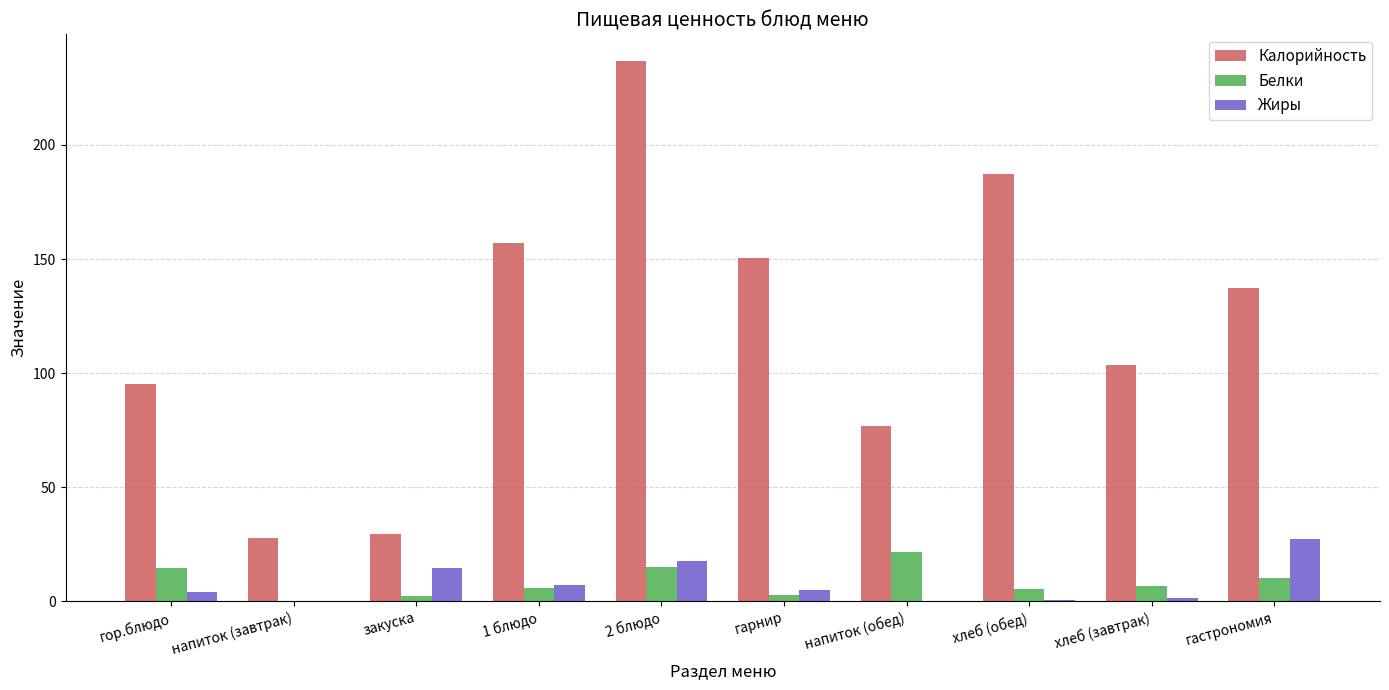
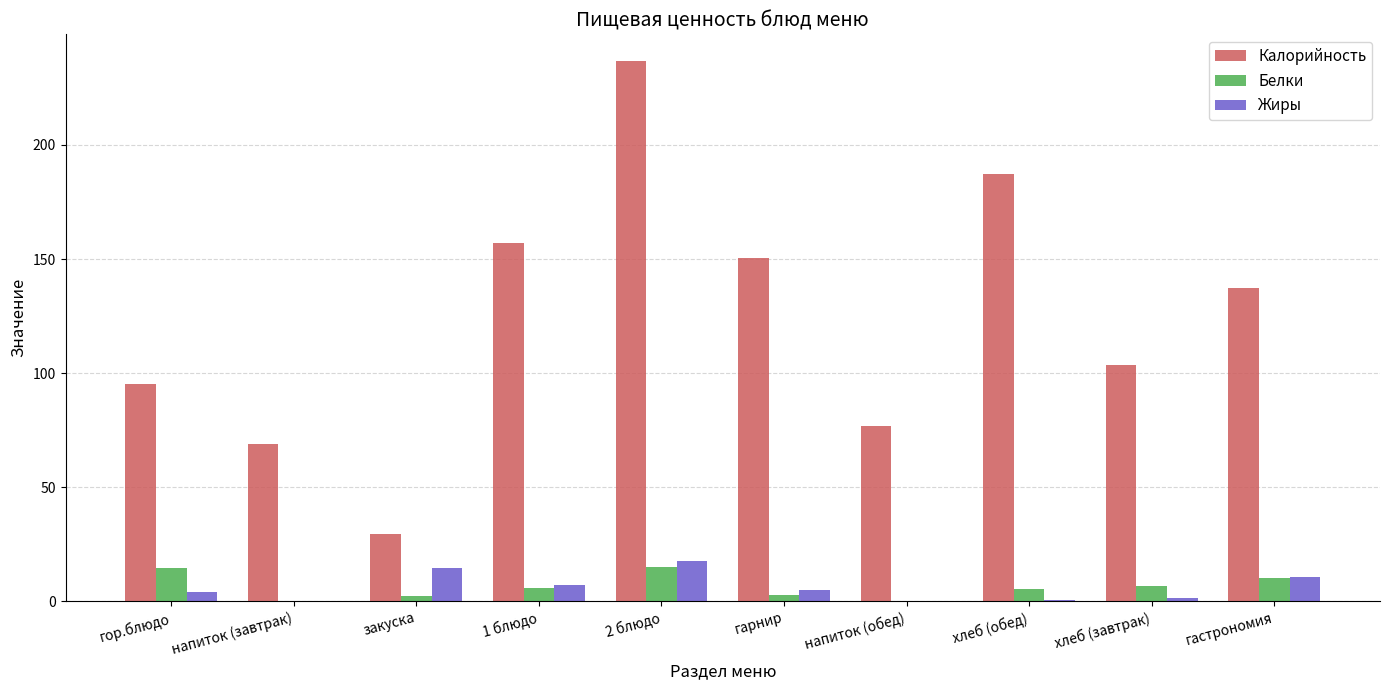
  {
    "Калорийность": {
      "гор.блюдо": 95,
-     "напиток (завтрак)": 28,
+     "напиток (завтрак)": 69,
      "закуска": 29,
      "1 блюдо": 157,
      "2 блюдо": 237,
      "гарнир": 150,
      "напиток (обед)": 77,
      "хлеб (обед)": 187,
      "хлеб (завтрак)": 104,
      "гастрономия": 137
    },
    "Белки": {
      "гор.блюдо": 15,
      "закуска": 2,
      "1 блюдо": 6,
      "2 блюдо": 15,
      "гарнир": 3,
-     "напиток (обед)": 22,
+     "напиток (обед)": 0,
      "хлеб (обед)": 5,
      "хлеб (завтрак)": 7,
      "гастрономия": 10
    },
    "Жиры": {
      "гор.блюдо": 4,
      "напиток (завтрак)": 0,
      "закуска": 15,
      "1 блюдо": 7,
      "2 блюдо": 18,
      "гарнир": 5,
      "напиток (обед)": 0,
      "хлеб (завтрак)": 1,
-     "гастрономия": 28
+     "гастрономия": 11
    }
  }
